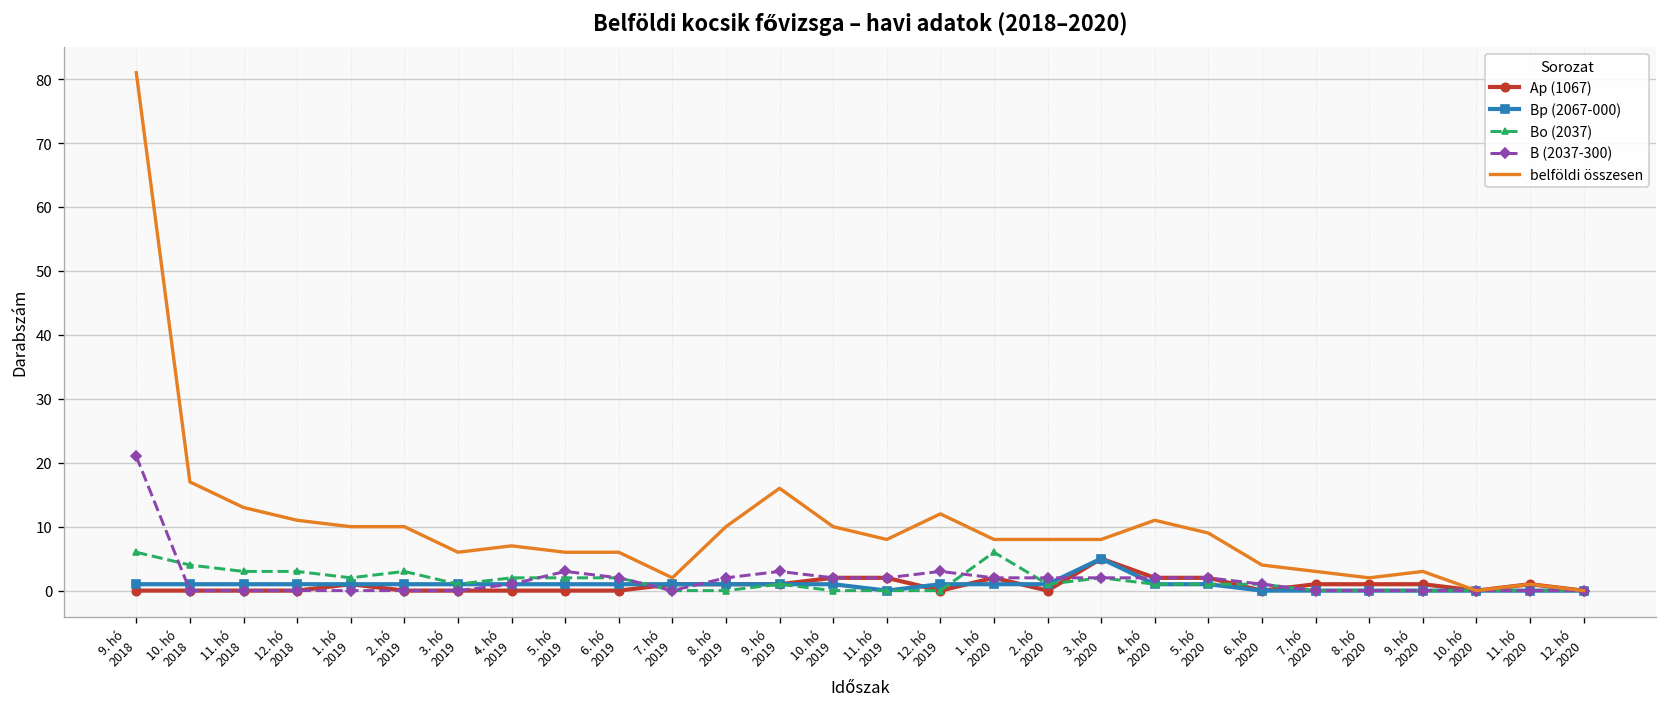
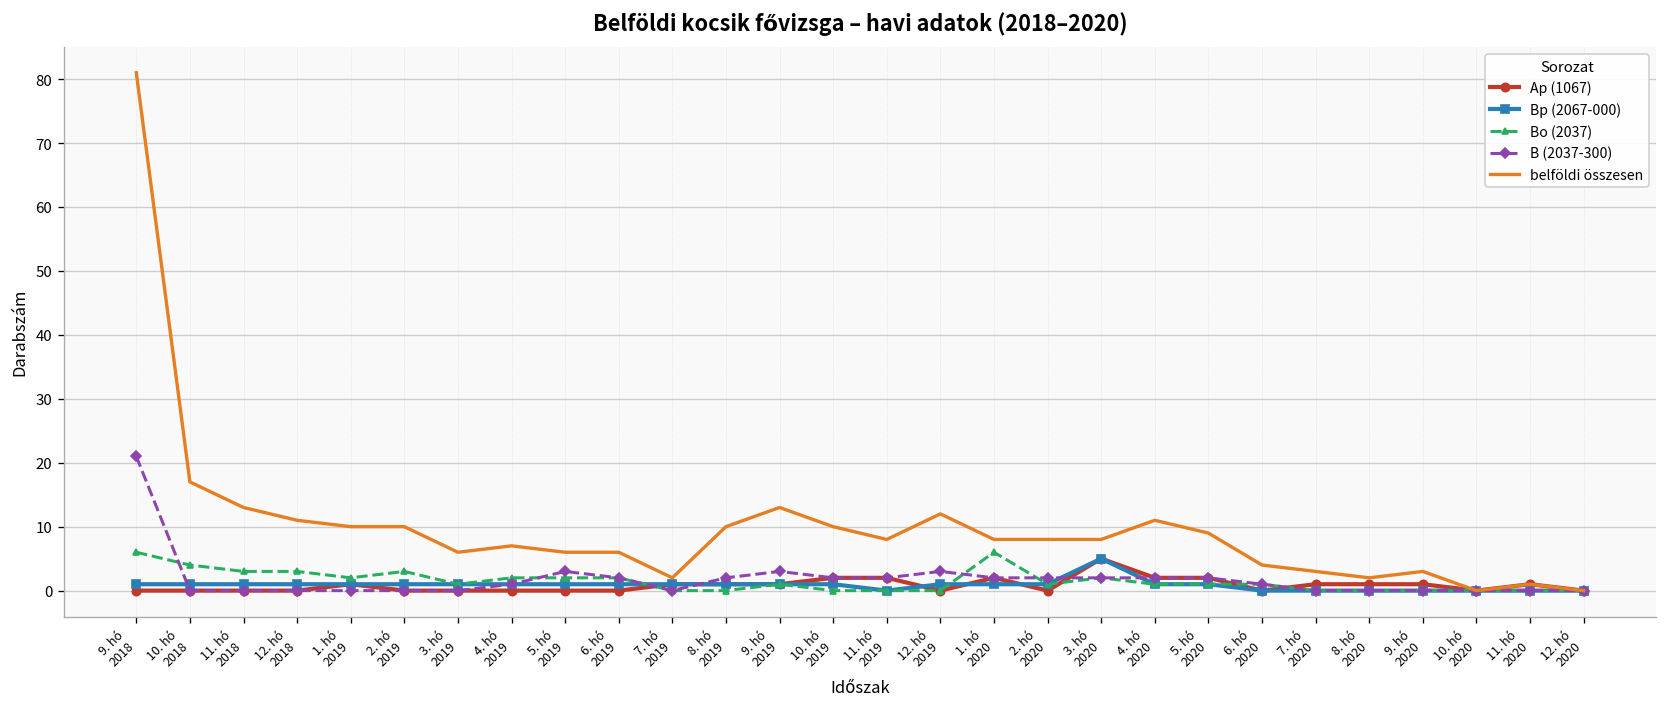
  {
    "Ap (1067)": {
      "9. hó 2018": 0,
      "4. hó 2019": 0,
      "5. hó 2019": 0,
      "6. hó 2019": 0,
      "2. hó 2020": 0,
      "7. hó 2020": 1,
      "8. hó 2020": 1,
      "9. hó 2020": 1
    },
    "Bp (2067-000)": {
      "9. hó 2018": 1,
      "10. hó 2018": 1,
      "11. hó 2018": 1,
      "12. hó 2018": 1,
      "2. hó 2019": 1,
      "5. hó 2019": 1,
      "6. hó 2019": 1,
      "10. hó 2019": 1,
      "12. hó 2019": 1,
      "1. hó 2020": 1
    },
    "Bo (2037)": {
      "9. hó 2018": 6,
      "10. hó 2018": 4,
      "11. hó 2018": 3,
      "12. hó 2018": 3,
      "1. hó 2019": 2,
      "2. hó 2019": 3,
      "4. hó 2019": 2,
      "5. hó 2019": 2,
      "8. hó 2019": 0,
      "10. hó 2019": 0,
      "1. hó 2020": 6
    },
    "B (2037-300)": {
      "9. hó 2018": 21,
      "1. hó 2019": 0,
      "5. hó 2019": 3,
      "8. hó 2019": 2,
      "9. hó 2019": 3,
      "12. hó 2019": 3,
      "2. hó 2020": 2
    },
    "belföldi összesen": {
      "9. hó 2018": 81,
      "10. hó 2018": 17,
      "11. hó 2018": 13,
      "12. hó 2018": 11,
      "1. hó 2019": 10,
      "2. hó 2019": 10,
      "3. hó 2019": 6,
      "4. hó 2019": 7,
      "5. hó 2019": 6,
      "6. hó 2019": 6,
      "7. hó 2019": 2,
      "8. hó 2019": 10,
-     "9. hó 2019": 16,
+     "9. hó 2019": 13,
      "10. hó 2019": 10,
      "11. hó 2019": 8,
      "12. hó 2019": 12,
      "1. hó 2020": 8,
      "2. hó 2020": 8,
      "3. hó 2020": 8,
      "4. hó 2020": 11,
      "5. hó 2020": 9,
      "6. hó 2020": 4,
      "7. hó 2020": 3,
      "8. hó 2020": 2,
      "9. hó 2020": 3
    }
  }
